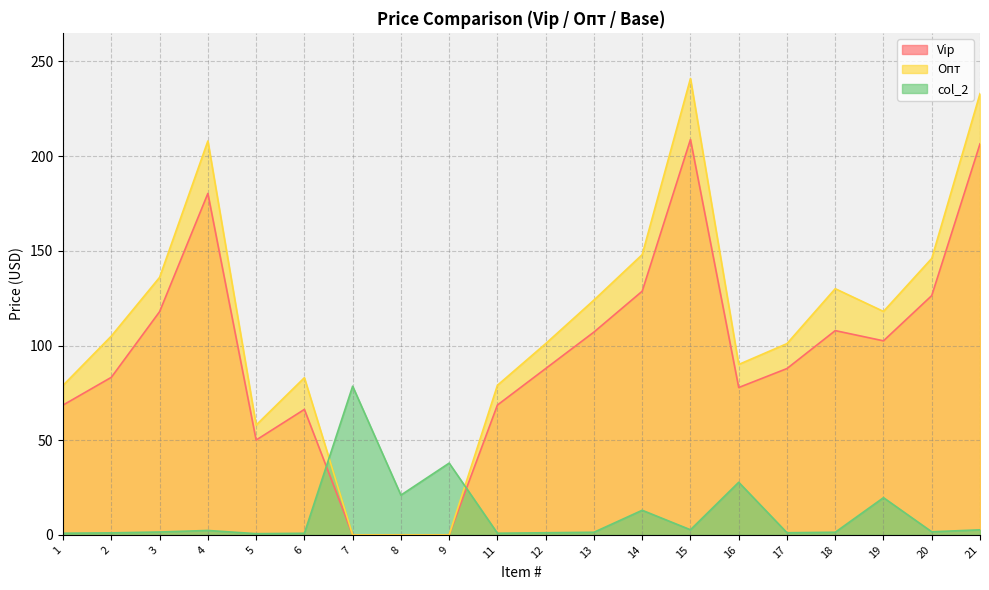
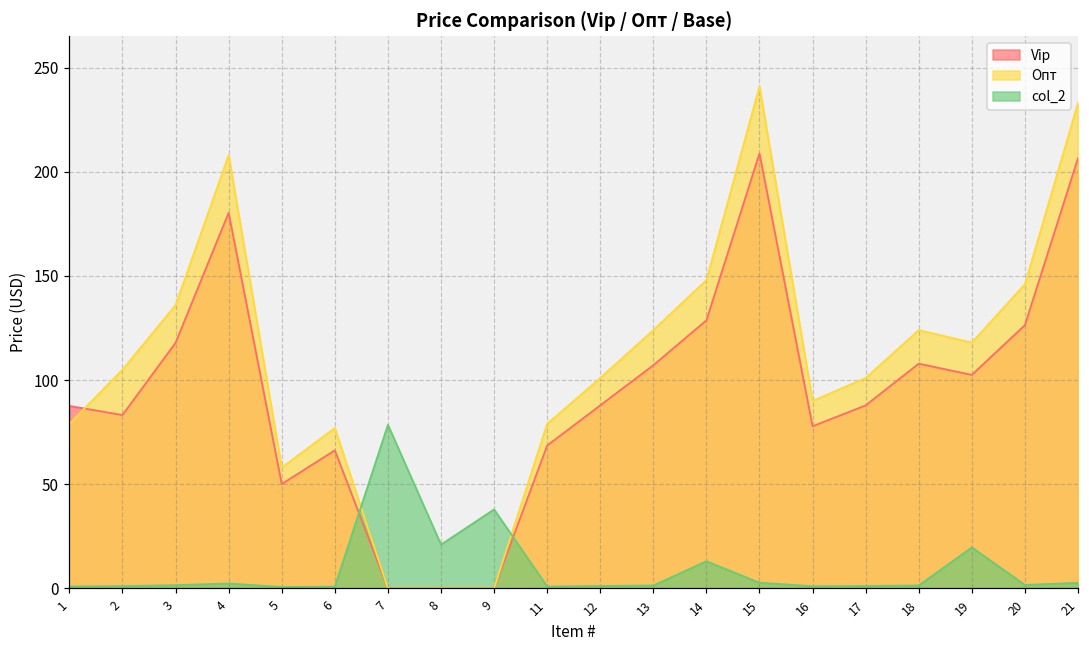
  {
    "Vip": {
-     "1": 69,
+     "1": 88,
      "2": 83,
      "3": 118,
      "4": 180,
      "5": 50,
      "6": 66,
      "11": 69,
      "12": 88,
      "13": 107,
      "14": 129,
      "15": 209,
      "16": 78,
      "17": 88,
      "18": 108,
      "19": 102,
      "20": 126,
      "21": 206
    },
    "Опт": {
      "1": 79,
      "2": 105,
      "3": 136,
      "4": 208,
      "5": 58,
-     "6": 83,
+     "6": 77,
      "11": 79,
      "12": 101,
      "13": 124,
      "14": 148,
      "15": 241,
      "16": 90,
      "17": 101,
-     "18": 130,
+     "18": 124,
      "19": 118,
      "20": 146,
      "21": 233
    },
    "col_2": {
      "1": 1,
      "2": 1,
      "3": 2,
      "4": 2,
      "5": 1,
      "6": 1,
      "7": 79,
      "8": 21,
      "9": 38,
      "11": 1,
      "12": 1,
      "13": 1,
      "14": 13,
      "15": 3,
-     "16": 28,
+     "16": 1,
      "17": 1,
      "18": 1,
      "19": 20,
      "20": 2,
      "21": 3
    }
  }
